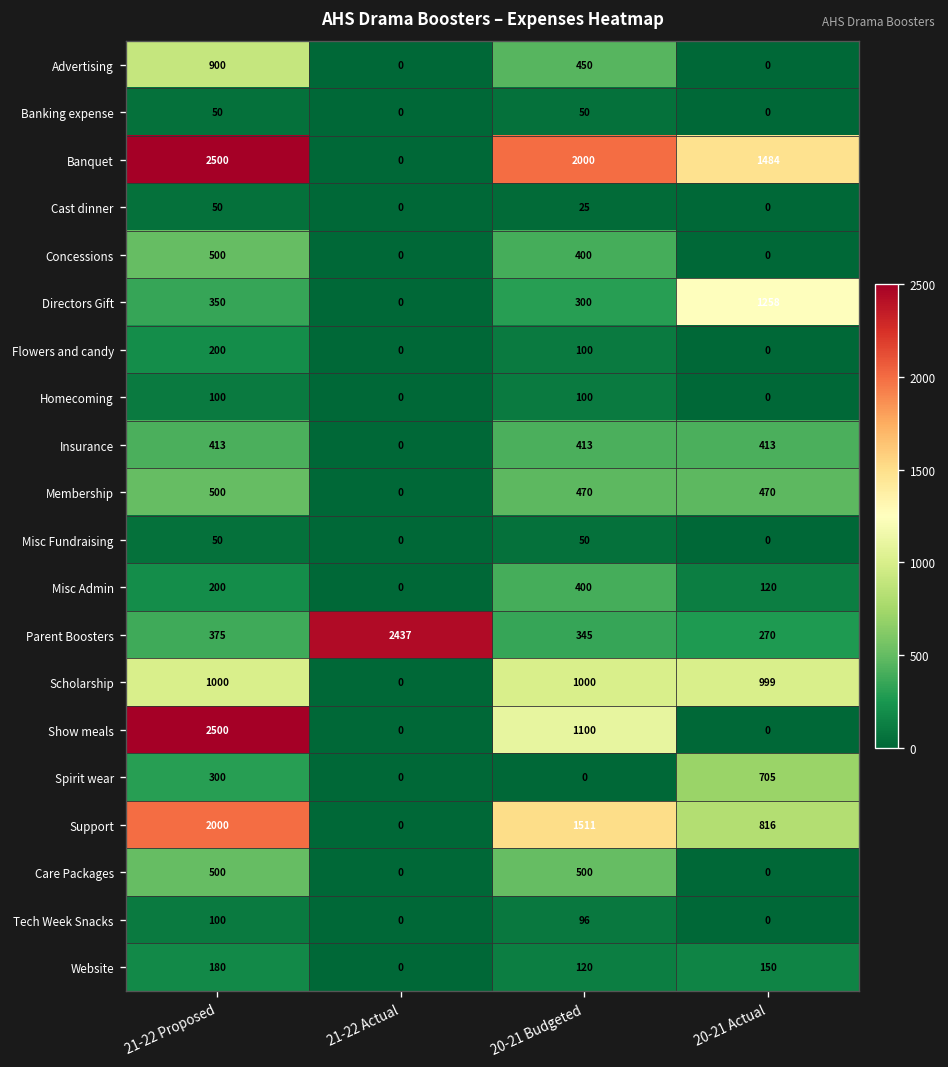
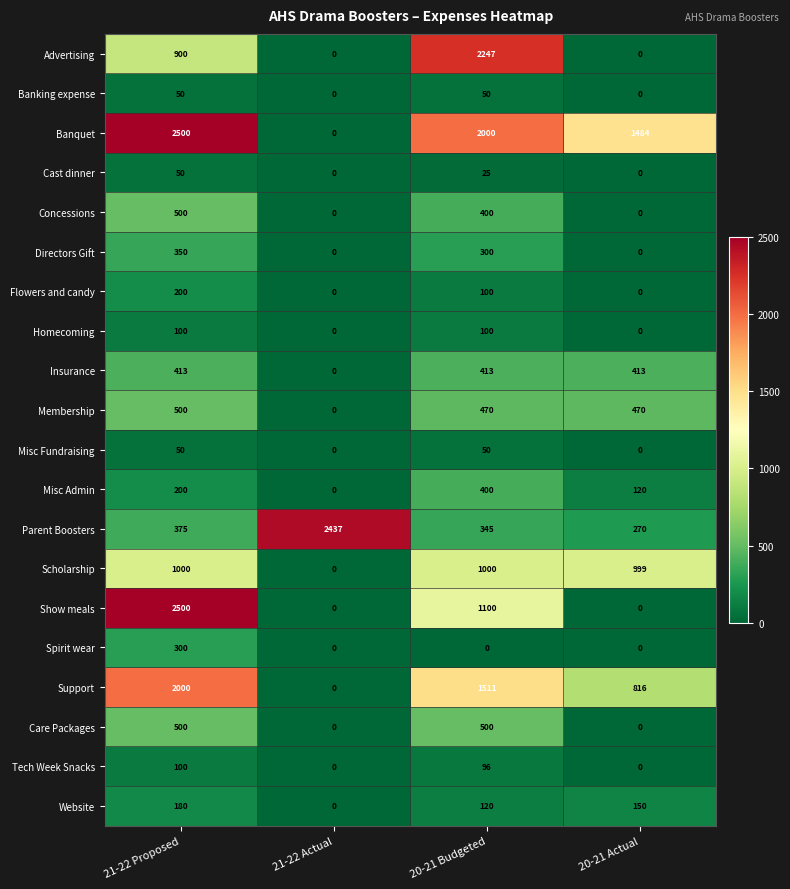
  {
    "Advertising": {
      "21-22 Proposed": 900,
      "21-22 Actual": 0,
-     "20-21 Budgeted": 450,
+     "20-21 Budgeted": 2247,
      "20-21 Actual": 0
    },
    "Banking expense": {
      "21-22 Proposed": 50,
      "21-22 Actual": 0,
      "20-21 Budgeted": 50,
      "20-21 Actual": 0
    },
    "Banquet": {
      "21-22 Proposed": 2500,
      "21-22 Actual": 0,
      "20-21 Budgeted": 2000,
      "20-21 Actual": 1484
    },
    "Cast dinner": {
      "21-22 Proposed": 50,
      "21-22 Actual": 0,
      "20-21 Budgeted": 25,
      "20-21 Actual": 0
    },
    "Concessions": {
      "21-22 Proposed": 500,
      "21-22 Actual": 0,
      "20-21 Budgeted": 400,
      "20-21 Actual": 0
    },
    "Directors Gift": {
      "21-22 Proposed": 350,
      "21-22 Actual": 0,
      "20-21 Budgeted": 300,
-     "20-21 Actual": 1258
+     "20-21 Actual": 0
    },
    "Flowers and candy": {
      "21-22 Proposed": 200,
      "21-22 Actual": 0,
      "20-21 Budgeted": 100,
      "20-21 Actual": 0
    },
    "Homecoming": {
      "21-22 Proposed": 100,
      "21-22 Actual": 0,
      "20-21 Budgeted": 100,
      "20-21 Actual": 0
    },
    "Insurance": {
      "21-22 Proposed": 413,
      "21-22 Actual": 0,
      "20-21 Budgeted": 413,
      "20-21 Actual": 413
    },
    "Membership": {
      "21-22 Proposed": 500,
      "21-22 Actual": 0,
      "20-21 Budgeted": 470,
      "20-21 Actual": 470
    },
    "Misc Fundraising": {
      "21-22 Proposed": 50,
      "21-22 Actual": 0,
      "20-21 Budgeted": 50,
      "20-21 Actual": 0
    },
    "Misc Admin": {
      "21-22 Proposed": 200,
      "21-22 Actual": 0,
      "20-21 Budgeted": 400,
      "20-21 Actual": 120
    },
    "Parent Boosters": {
      "21-22 Proposed": 375,
      "21-22 Actual": 2437,
      "20-21 Budgeted": 345,
      "20-21 Actual": 270
    },
    "Scholarship": {
      "21-22 Proposed": 1000,
      "21-22 Actual": 0,
      "20-21 Budgeted": 1000,
      "20-21 Actual": 999
    },
    "Show meals": {
      "21-22 Proposed": 2500,
      "21-22 Actual": 0,
      "20-21 Budgeted": 1100,
      "20-21 Actual": 0
    },
    "Spirit wear": {
      "21-22 Proposed": 300,
      "21-22 Actual": 0,
      "20-21 Budgeted": 0,
-     "20-21 Actual": 705
+     "20-21 Actual": 0
    },
    "Support": {
      "21-22 Proposed": 2000,
      "21-22 Actual": 0,
      "20-21 Budgeted": 1511,
      "20-21 Actual": 816
    },
    "Care Packages": {
      "21-22 Proposed": 500,
      "21-22 Actual": 0,
      "20-21 Budgeted": 500,
      "20-21 Actual": 0
    },
    "Tech Week Snacks": {
      "21-22 Proposed": 100,
      "21-22 Actual": 0,
      "20-21 Budgeted": 96,
      "20-21 Actual": 0
    },
    "Website": {
      "21-22 Proposed": 180,
      "21-22 Actual": 0,
      "20-21 Budgeted": 120,
      "20-21 Actual": 150
    }
  }
